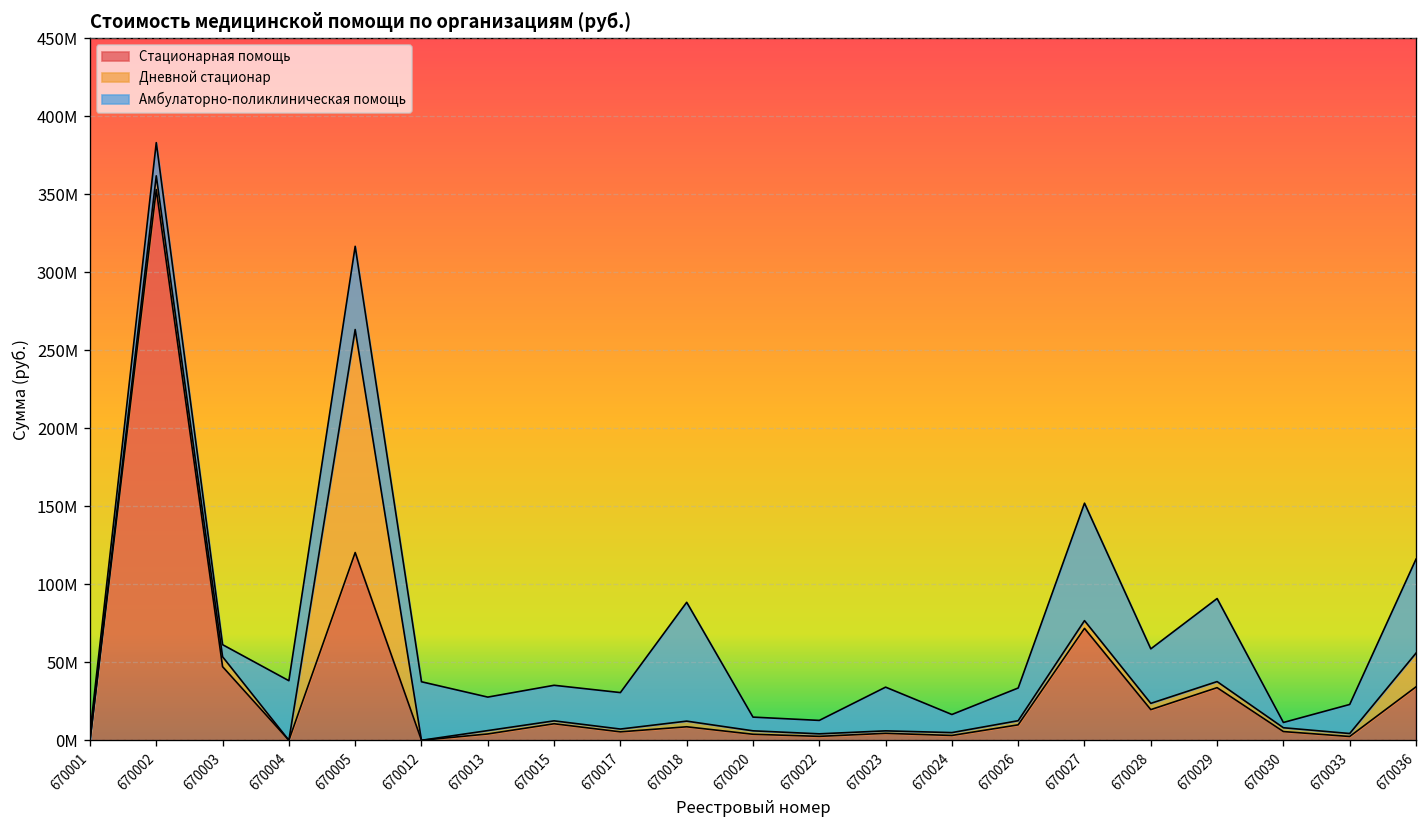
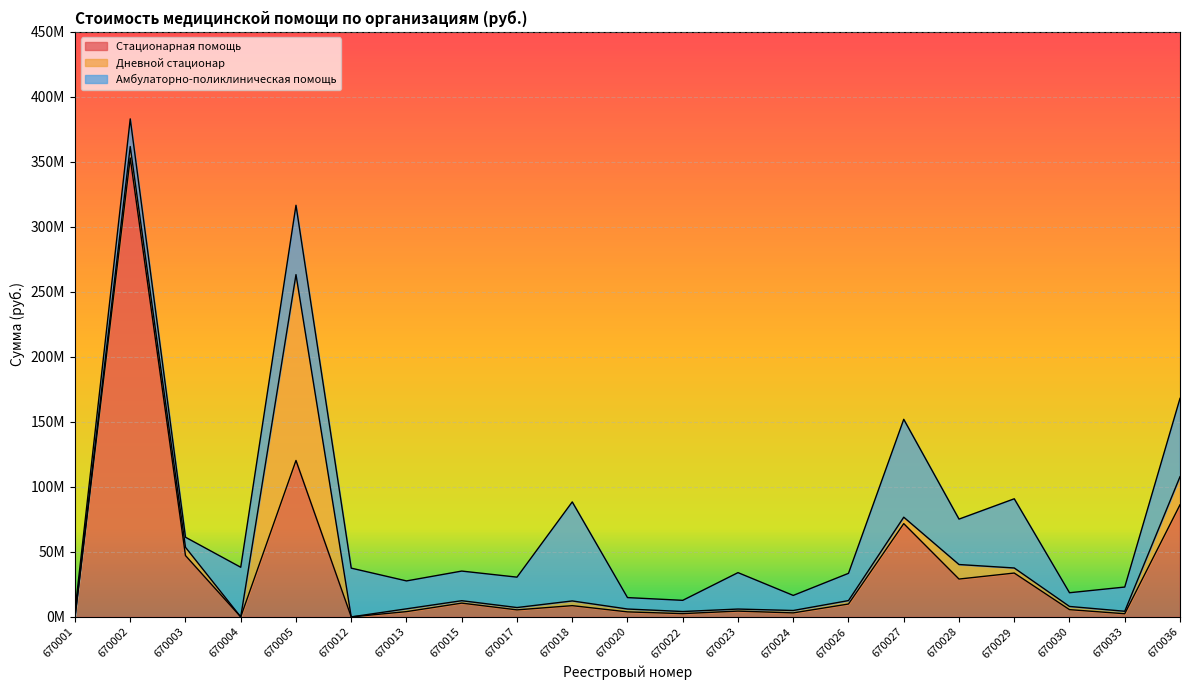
  {
    "Стационарная помощь": {
      "670002": 353000000,
      "670003": 47000000,
      "670005": 120000000,
      "670013": 4000000,
      "670018": 9000000,
      "670020": 4000000,
      "670026": 10000000,
      "670027": 72000000,
-     "670028": 20000000,
+     "670028": 29000000,
      "670029": 34000000,
      "670030": 6000000,
-     "670036": 34000000
+     "670036": 86000000
    },
    "Дневной стационар": {
      "670002": 9000000,
      "670003": 6000000,
      "670005": 143000000,
      "670013": 2000000,
      "670018": 4000000,
      "670020": 2000000,
      "670026": 3000000,
      "670027": 5000000,
-     "670028": 4000000,
+     "670028": 11000000,
      "670029": 4000000,
      "670030": 2000000,
      "670036": 22000000
    },
    "Амбулаторно-поликлиническая помощь": {
      "670001": 5000000,
      "670002": 21000000,
      "670003": 8000000,
      "670004": 38000000,
      "670005": 53000000,
      "670012": 38000000,
      "670013": 21000000,
      "670015": 23000000,
      "670017": 23000000,
      "670018": 76000000,
      "670020": 9000000,
      "670022": 9000000,
      "670023": 28000000,
      "670024": 12000000,
      "670026": 21000000,
      "670027": 75000000,
      "670028": 35000000,
      "670029": 53000000,
-     "670030": 3000000,
+     "670030": 11000000,
      "670033": 19000000,
      "670036": 60000000
    }
  }
